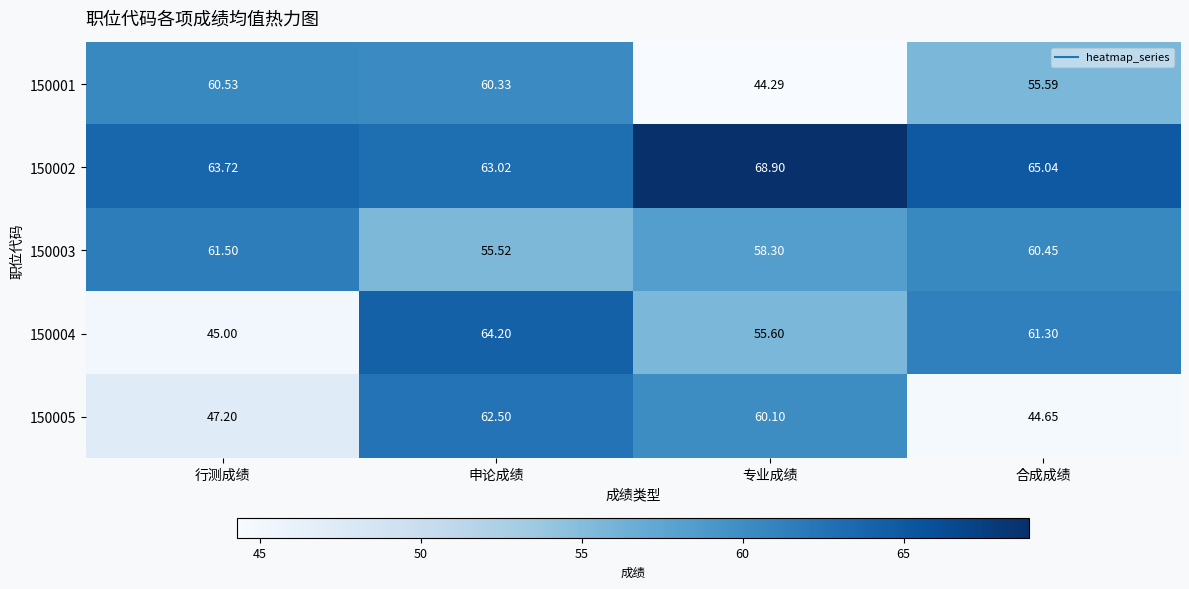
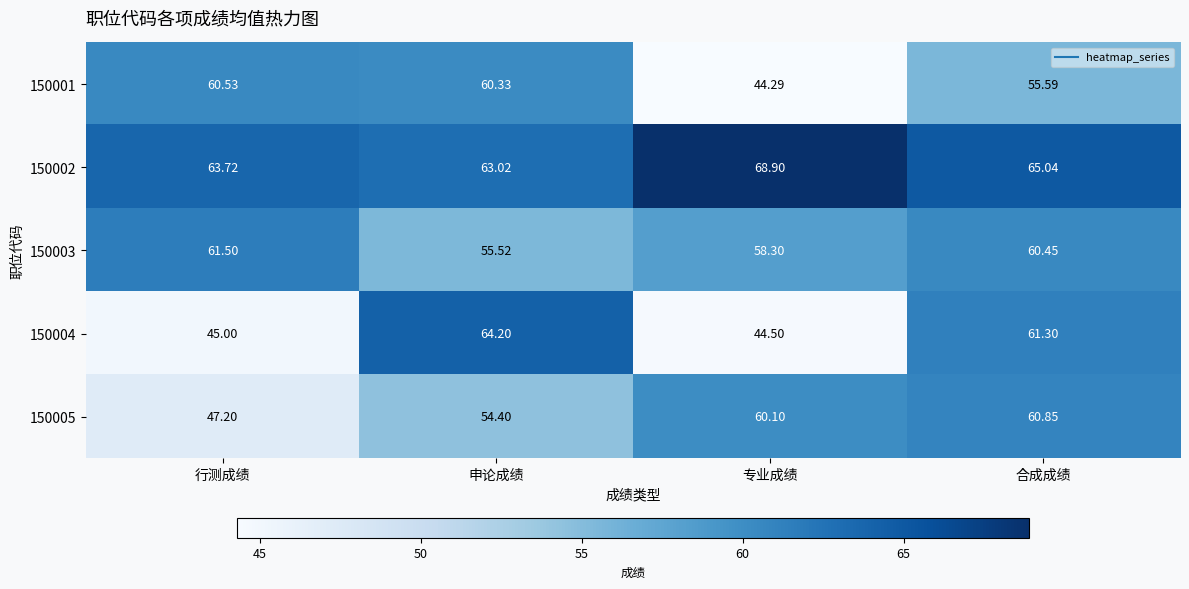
  {
    "150001": {
      "行测成绩": 60.53,
      "申论成绩": 60.33,
      "专业成绩": 44.29,
      "合成成绩": 55.59
    },
    "150002": {
      "行测成绩": 63.72,
      "申论成绩": 63.02,
      "专业成绩": 68.90,
      "合成成绩": 65.04
    },
    "150003": {
      "行测成绩": 61.50,
      "申论成绩": 55.52,
      "专业成绩": 58.30,
      "合成成绩": 60.45
    },
    "150004": {
      "行测成绩": 45.00,
      "申论成绩": 64.20,
-     "专业成绩": 55.60,
+     "专业成绩": 44.50,
      "合成成绩": 61.30
    },
    "150005": {
      "行测成绩": 47.20,
-     "申论成绩": 62.50,
+     "申论成绩": 54.40,
      "专业成绩": 60.10,
-     "合成成绩": 44.65
+     "合成成绩": 60.85
    }
  }
